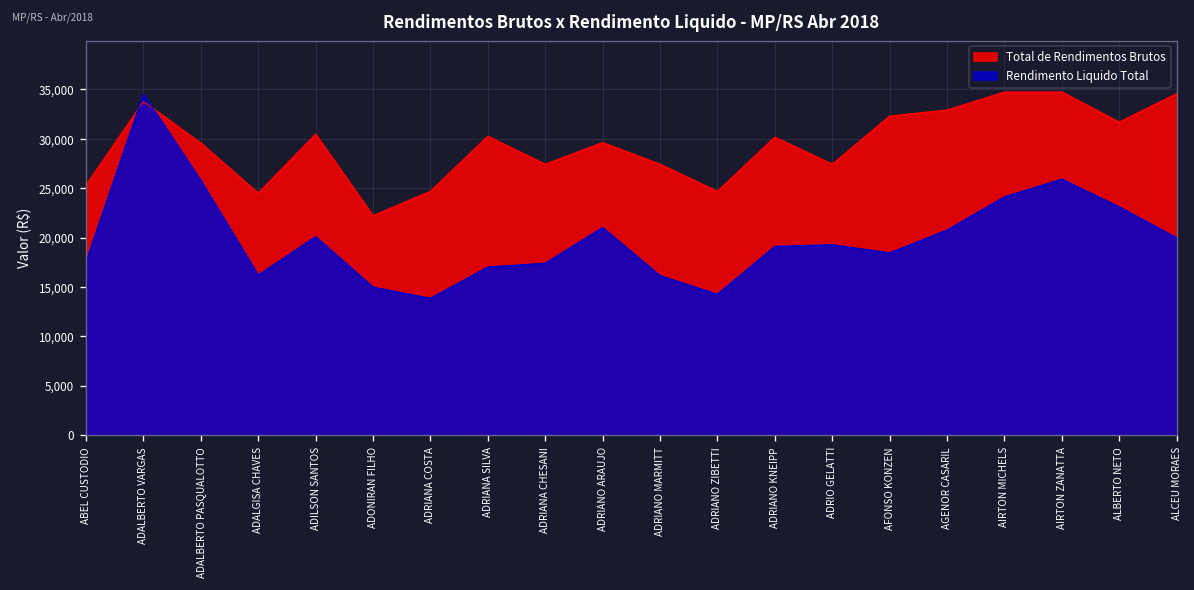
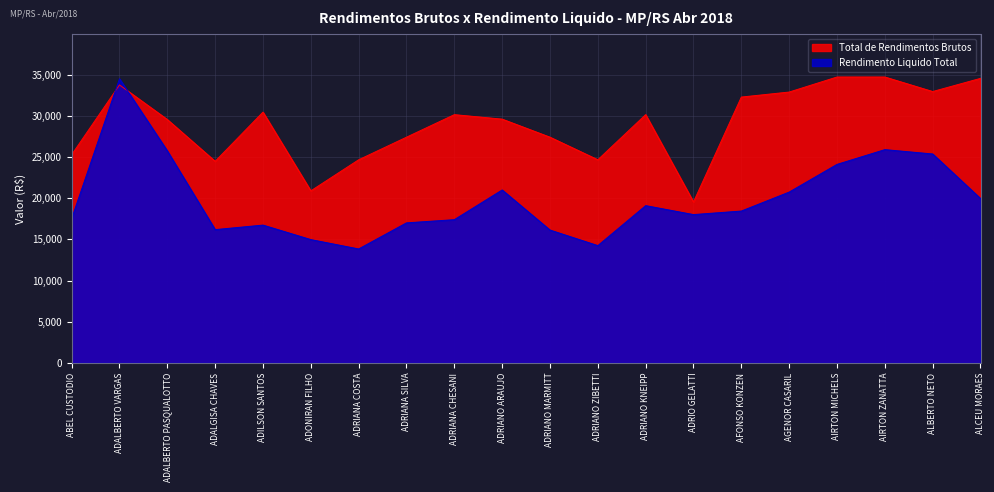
  {
    "Total de Rendimentos Brutos": {
      "ABEL CUSTODIO": "25,000",
      "ADALBERTO VARGAS": "34,000",
      "ADALBERTO PASQUALOTTO": "30,000",
      "ADALGISA CHAVES": "24,000",
      "ADILSON SANTOS": "30,000",
-     "ADONIRAN FILHO": "22,000",
+     "ADONIRAN FILHO": "21,000",
      "ADRIANA COSTA": "25,000",
-     "ADRIANA SILVA": "30,000",
-     "ADRIANA CHESANI": "27,000",
+     "ADRIANA SILVA": "27,000",
+     "ADRIANA CHESANI": "30,000",
      "ADRIANO ARAUJO": "30,000",
      "ADRIANO MARMITT": "27,000",
      "ADRIANO ZIBETTI": "25,000",
      "ADRIANO KNEIPP": "30,000",
-     "ADRIO GELATTI": "27,000",
+     "ADRIO GELATTI": "20,000",
      "AFONSO KONZEN": "32,000",
      "AGENOR CASARIL": "33,000",
      "AIRTON MICHELS": "35,000",
      "AIRTON ZANATTA": "35,000",
-     "ALBERTO NETO": "32,000",
+     "ALBERTO NETO": "33,000",
      "ALCEU MORAES": "35,000"
    },
    "Rendimento Liquido Total": {
      "ABEL CUSTODIO": "18,000",
      "ADALBERTO VARGAS": "35,000",
      "ADALBERTO PASQUALOTTO": "26,000",
      "ADALGISA CHAVES": "16,000",
-     "ADILSON SANTOS": "20,000",
+     "ADILSON SANTOS": "17,000",
      "ADONIRAN FILHO": "15,000",
      "ADRIANA COSTA": "14,000",
      "ADRIANA SILVA": "17,000",
      "ADRIANA CHESANI": "17,000",
      "ADRIANO ARAUJO": "21,000",
      "ADRIANO MARMITT": "16,000",
      "ADRIANO ZIBETTI": "14,000",
      "ADRIANO KNEIPP": "19,000",
-     "ADRIO GELATTI": "19,000",
+     "ADRIO GELATTI": "18,000",
      "AFONSO KONZEN": "18,000",
      "AGENOR CASARIL": "21,000",
      "AIRTON MICHELS": "24,000",
      "AIRTON ZANATTA": "26,000",
-     "ALBERTO NETO": "23,000",
+     "ALBERTO NETO": "25,000",
      "ALCEU MORAES": "20,000"
    }
  }
